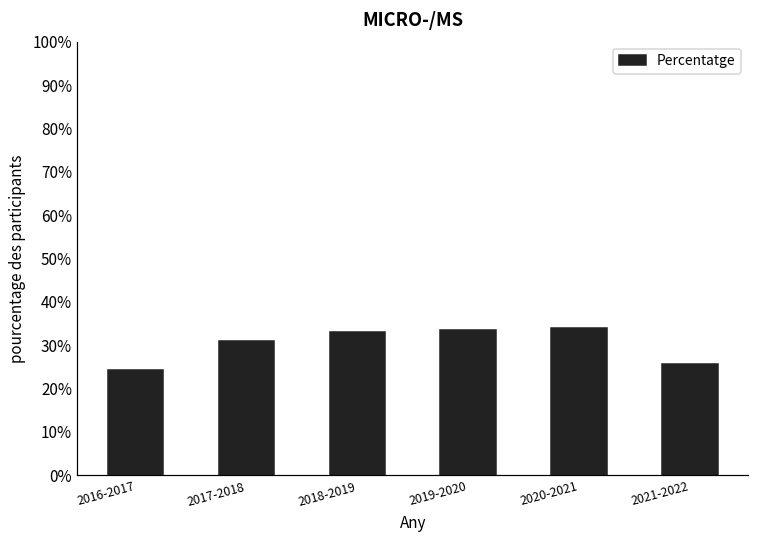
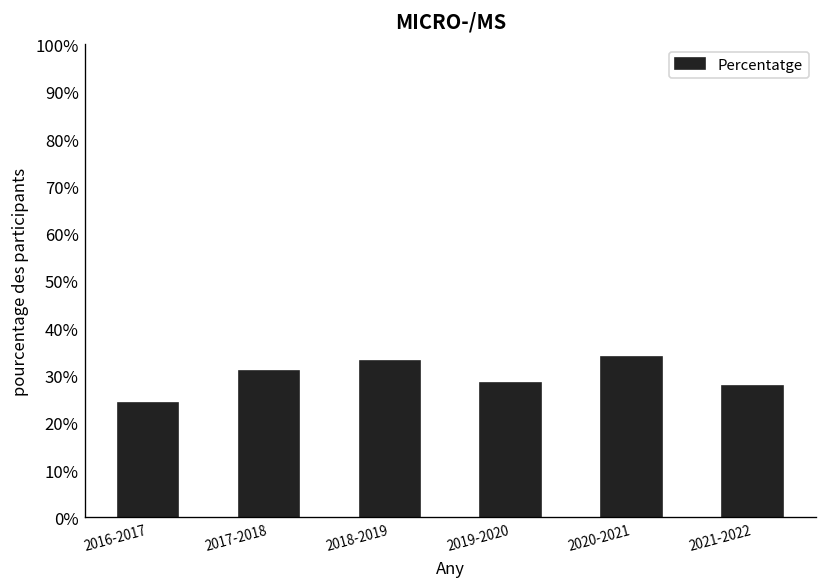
  {
    "2016-2017": "24%",
    "2017-2018": "31%",
    "2018-2019": "33%",
-   "2019-2020": "33%",
+   "2019-2020": "29%",
    "2020-2021": "34%",
-   "2021-2022": "26%"
+   "2021-2022": "28%"
  }
